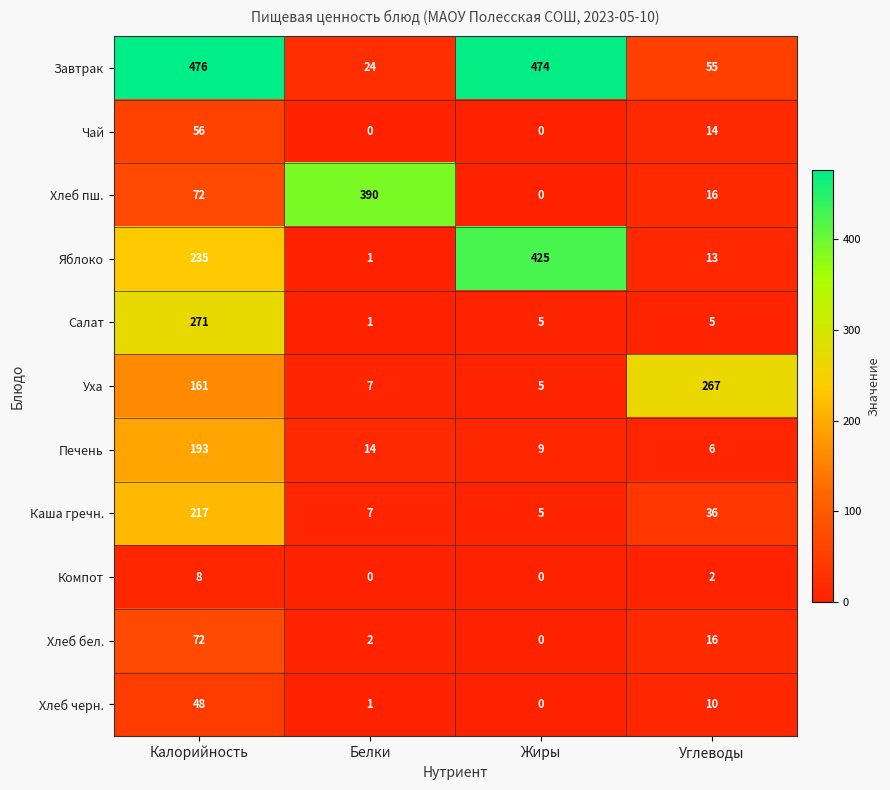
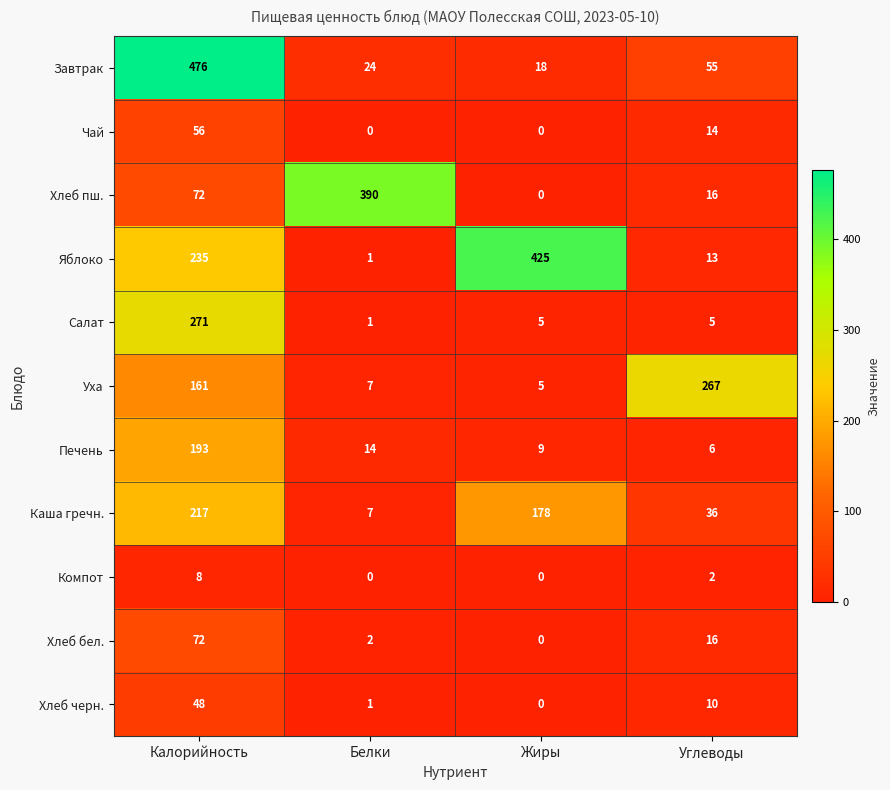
  {
    "Завтрак": {
      "Калорийность": 476,
      "Белки": 24,
-     "Жиры": 474,
+     "Жиры": 18,
      "Углеводы": 55
    },
    "Чай": {
      "Калорийность": 56,
      "Белки": 0,
      "Жиры": 0,
      "Углеводы": 14
    },
    "Хлеб пш.": {
      "Калорийность": 72,
      "Белки": 390,
      "Жиры": 0,
      "Углеводы": 16
    },
    "Яблоко": {
      "Калорийность": 235,
      "Белки": 1,
      "Жиры": 425,
      "Углеводы": 13
    },
    "Салат": {
      "Калорийность": 271,
      "Белки": 1,
      "Жиры": 5,
      "Углеводы": 5
    },
    "Уха": {
      "Калорийность": 161,
      "Белки": 7,
      "Жиры": 5,
      "Углеводы": 267
    },
    "Печень": {
      "Калорийность": 193,
      "Белки": 14,
      "Жиры": 9,
      "Углеводы": 6
    },
    "Каша гречн.": {
      "Калорийность": 217,
      "Белки": 7,
-     "Жиры": 5,
+     "Жиры": 178,
      "Углеводы": 36
    },
    "Компот": {
      "Калорийность": 8,
      "Белки": 0,
      "Жиры": 0,
      "Углеводы": 2
    },
    "Хлеб бел.": {
      "Калорийность": 72,
      "Белки": 2,
      "Жиры": 0,
      "Углеводы": 16
    },
    "Хлеб черн.": {
      "Калорийность": 48,
      "Белки": 1,
      "Жиры": 0,
      "Углеводы": 10
    }
  }
